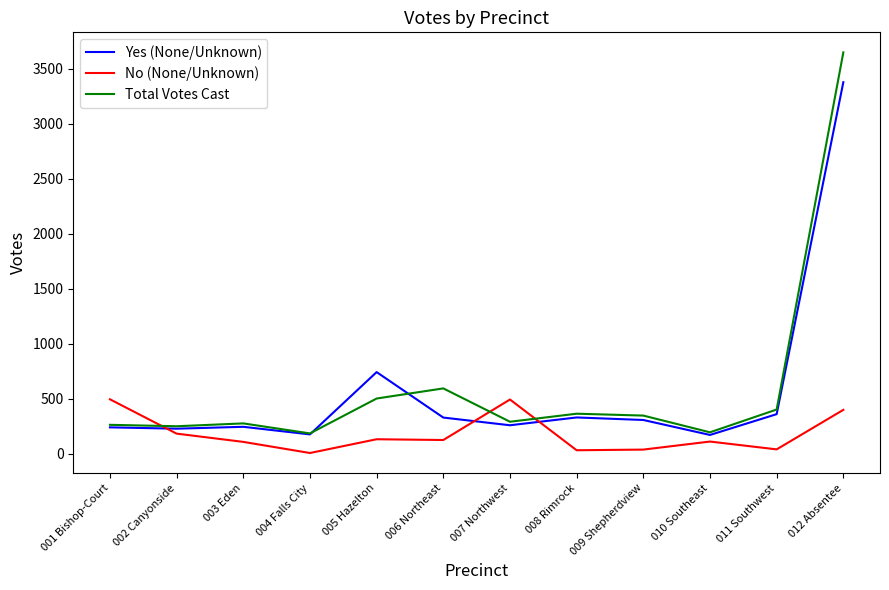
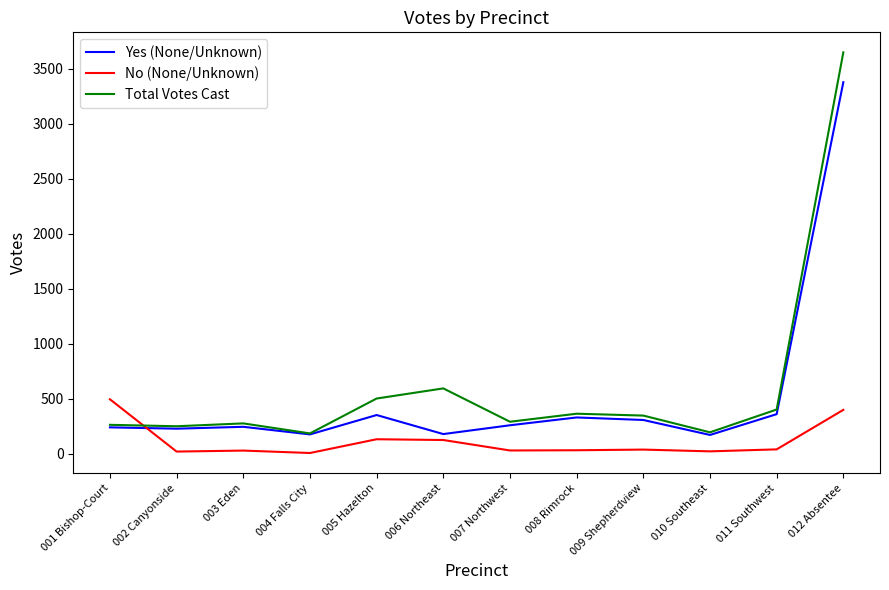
  {
    "Yes (None/Unknown)": {
      "001 Bishop-Court": 240,
      "003 Eden": 250,
-     "005 Hazelton": 740,
-     "006 Northeast": 330,
+     "005 Hazelton": 350,
+     "006 Northeast": 180,
      "007 Northwest": 260,
      "008 Rimrock": 330,
      "009 Shepherdview": 310,
      "010 Southeast": 170,
      "011 Southwest": 360,
      "012 Absentee": 3380
    },
    "No (None/Unknown)": {
      "001 Bishop-Court": 500,
-     "002 Canyonside": 190,
-     "003 Eden": 110,
+     "002 Canyonside": 20,
+     "003 Eden": 30,
      "004 Falls City": 10,
      "005 Hazelton": 130,
      "006 Northeast": 130,
-     "007 Northwest": 500,
+     "007 Northwest": 30,
      "008 Rimrock": 30,
      "009 Shepherdview": 40,
-     "010 Southeast": 110,
+     "010 Southeast": 20,
      "011 Southwest": 40,
      "012 Absentee": 400
    },
    "Total Votes Cast": {
      "001 Bishop-Court": 270,
      "003 Eden": 280,
      "005 Hazelton": 500,
      "006 Northeast": 600,
      "007 Northwest": 290,
      "008 Rimrock": 370,
      "009 Shepherdview": 350,
      "010 Southeast": 200,
      "011 Southwest": 400,
      "012 Absentee": 3650
    }
  }
